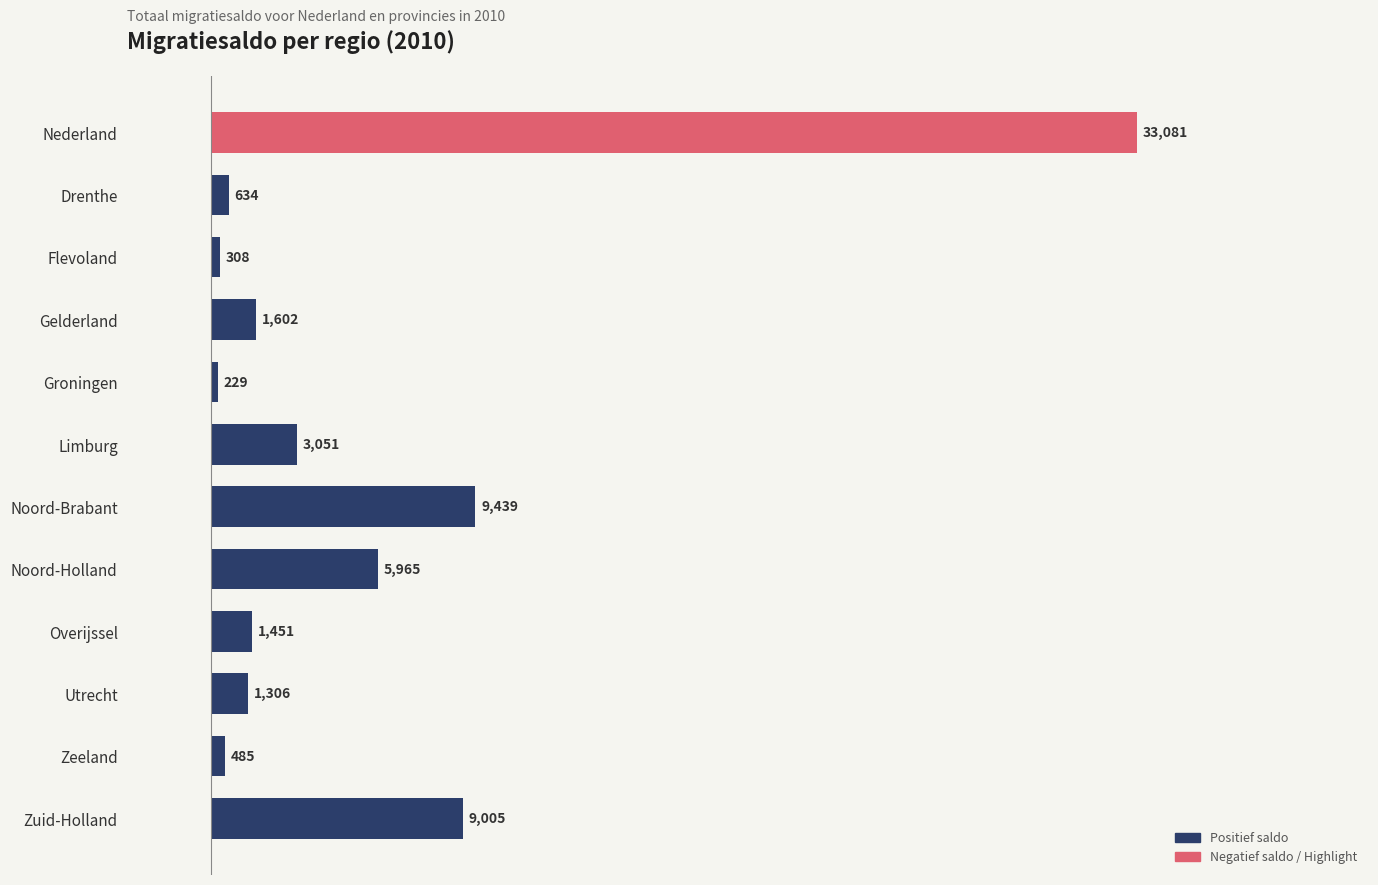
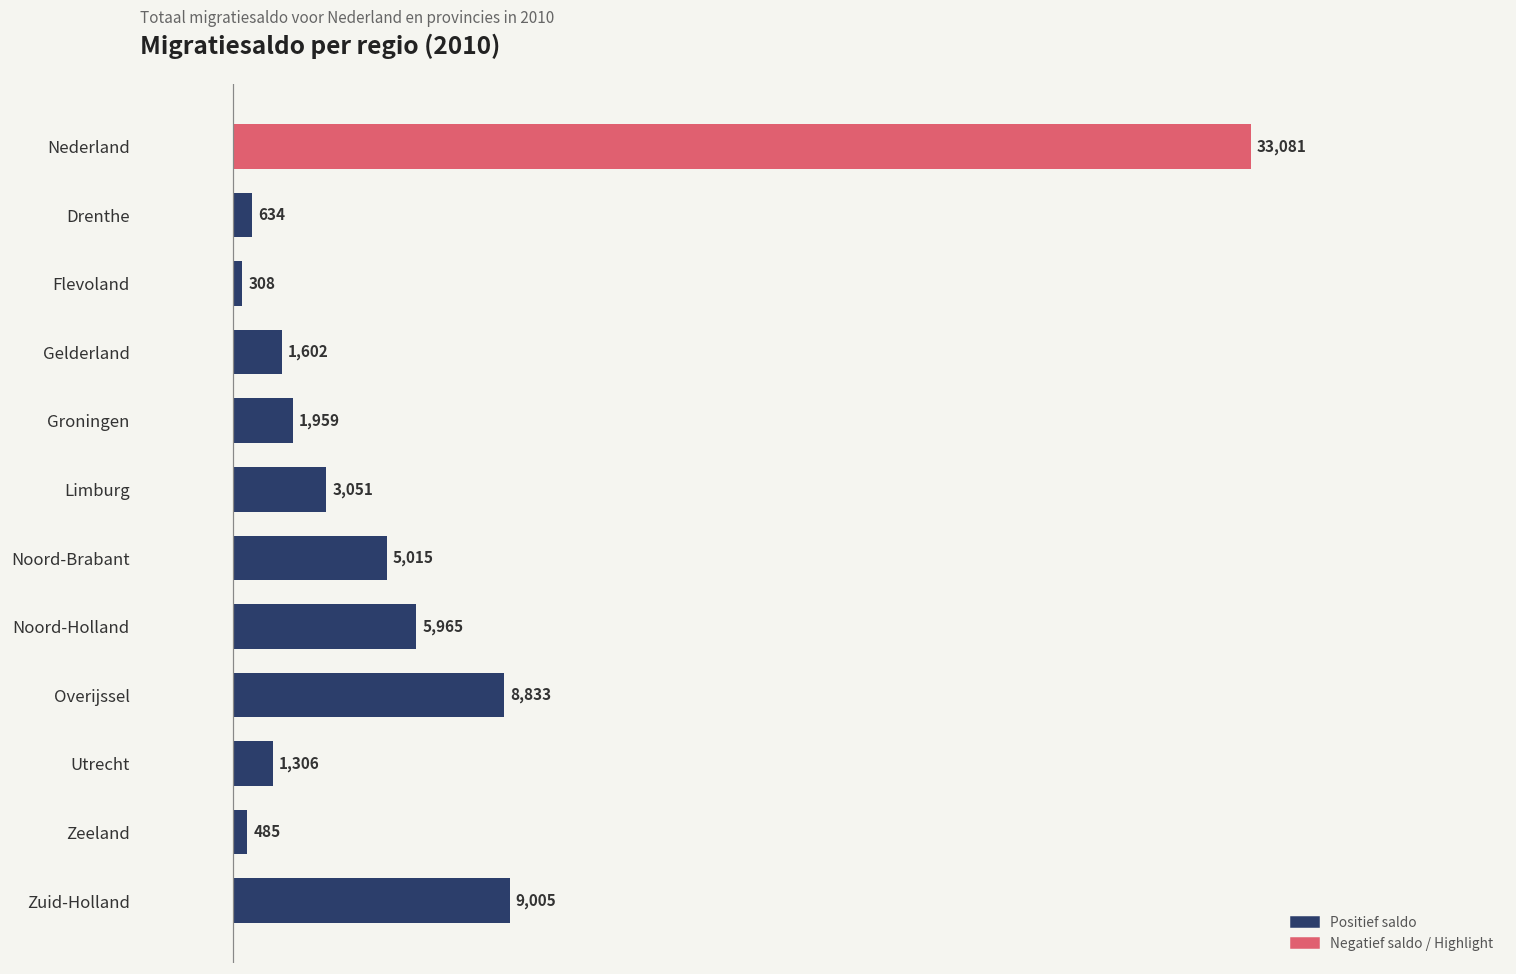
  {
    "Nederland": "33,081",
    "Drenthe": "634",
    "Flevoland": "308",
    "Gelderland": "1,602",
-   "Groningen": "229",
+   "Groningen": "1,959",
    "Limburg": "3,051",
-   "Noord-Brabant": "9,439",
+   "Noord-Brabant": "5,015",
    "Noord-Holland": "5,965",
-   "Overijssel": "1,451",
+   "Overijssel": "8,833",
    "Utrecht": "1,306",
    "Zeeland": "485",
    "Zuid-Holland": "9,005"
  }
